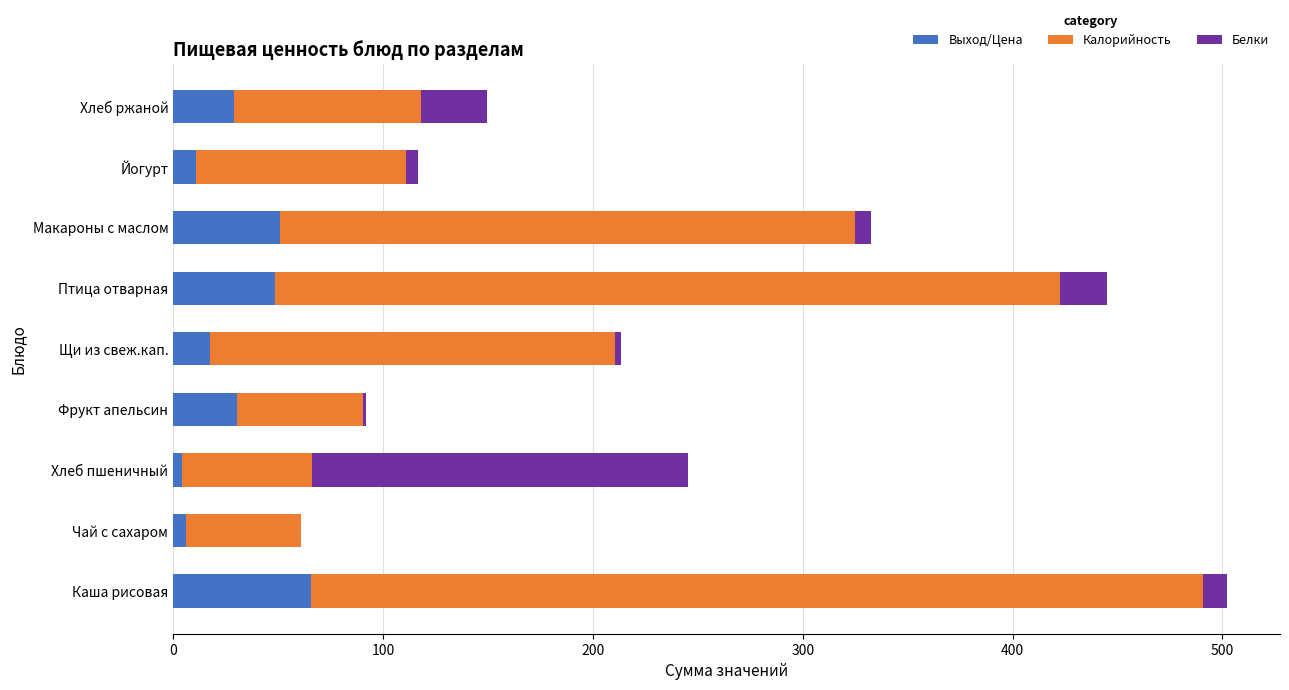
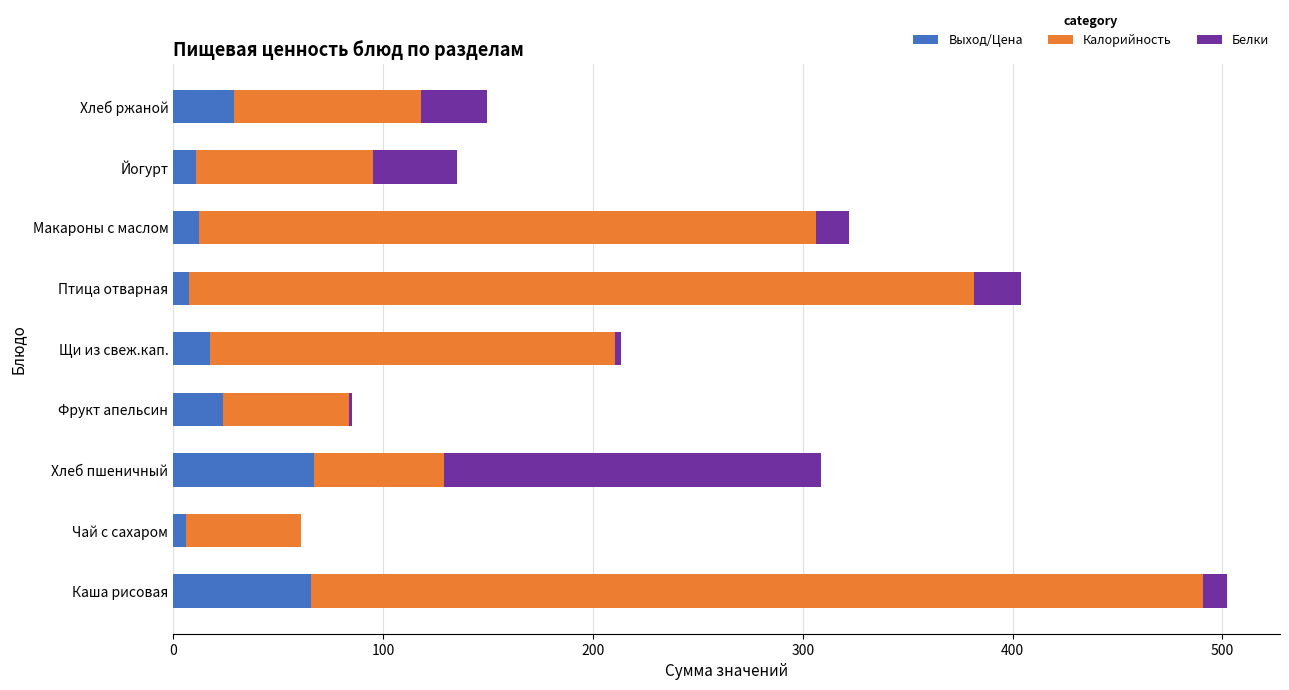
  {
    "Выход/Цена": {
      "Хлеб ржаной": 29,
      "Йогурт": 11,
-     "Макароны с маслом": 51,
-     "Птица отварная": 49,
+     "Макароны с маслом": 12,
+     "Птица отварная": 8,
      "Щи из свеж.кап.": 18,
-     "Фрукт апельсин": 31,
-     "Хлеб пшеничный": 4,
+     "Фрукт апельсин": 24,
+     "Хлеб пшеничный": 67,
      "Чай с сахаром": 6,
      "Каша рисовая": 66
    },
    "Калорийность": {
      "Хлеб ржаной": 89,
-     "Йогурт": 100,
-     "Макароны с маслом": 274,
+     "Йогурт": 84,
+     "Макароны с маслом": 294,
      "Птица отварная": 374,
      "Щи из свеж.кап.": 193,
      "Фрукт апельсин": 60,
      "Хлеб пшеничный": 62,
      "Чай с сахаром": 55,
      "Каша рисовая": 425
    },
    "Белки": {
      "Хлеб ржаной": 32,
-     "Йогурт": 6,
-     "Макароны с маслом": 8,
+     "Йогурт": 40,
+     "Макароны с маслом": 16,
      "Птица отварная": 22,
      "Щи из свеж.кап.": 3,
      "Фрукт апельсин": 1,
      "Хлеб пшеничный": 179,
      "Каша рисовая": 12
    }
  }
